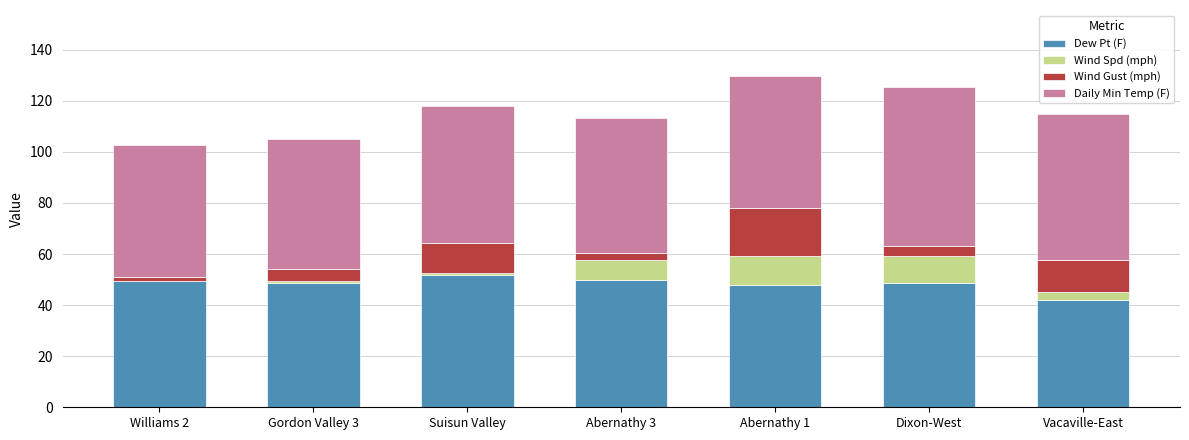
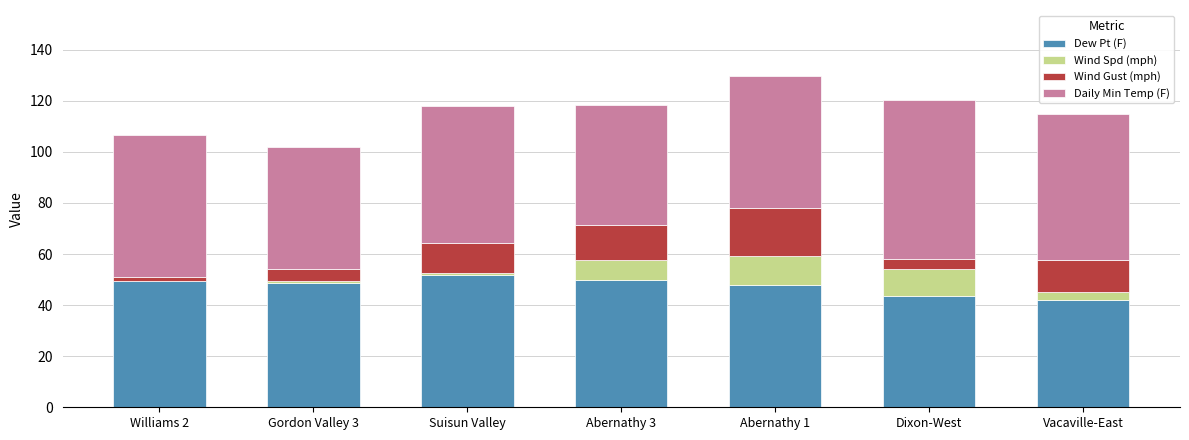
  {
    "Dew Pt (F)": {
      "Williams 2": 50,
      "Gordon Valley 3": 49,
      "Suisun Valley": 52,
      "Abernathy 3": 50,
      "Abernathy 1": 48,
-     "Dixon-West": 49,
+     "Dixon-West": 44,
      "Vacaville-East": 42
    },
    "Wind Spd (mph)": {
      "Williams 2": 0,
      "Suisun Valley": 1,
      "Abernathy 3": 8,
      "Abernathy 1": 11,
      "Dixon-West": 11,
      "Vacaville-East": 3
    },
    "Wind Gust (mph)": {
      "Williams 2": 1,
      "Gordon Valley 3": 5,
      "Suisun Valley": 12,
-     "Abernathy 3": 3,
+     "Abernathy 3": 14,
      "Abernathy 1": 19,
      "Dixon-West": 4,
      "Vacaville-East": 13
    },
    "Daily Min Temp (F)": {
-     "Williams 2": 52,
-     "Gordon Valley 3": 51,
+     "Williams 2": 55,
+     "Gordon Valley 3": 48,
      "Suisun Valley": 54,
-     "Abernathy 3": 53,
+     "Abernathy 3": 47,
      "Abernathy 1": 52,
      "Dixon-West": 62,
      "Vacaville-East": 57
    }
  }
